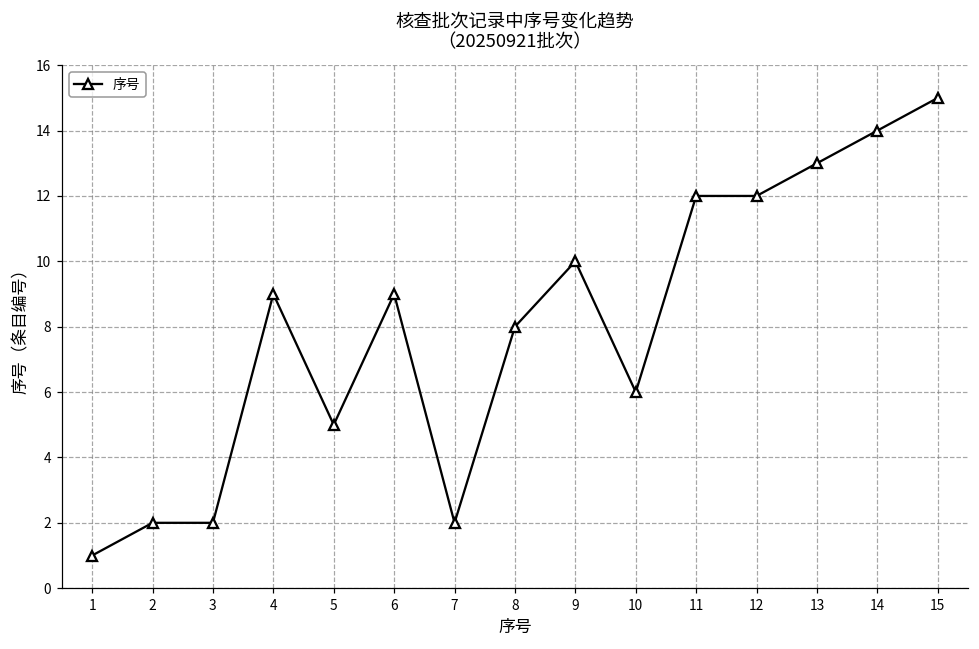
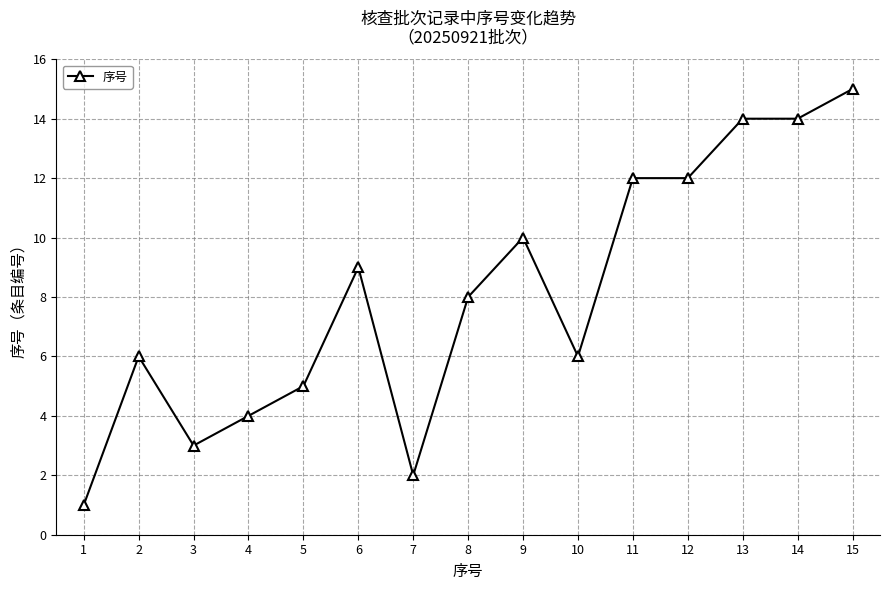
  {
    "1": 1,
-   "2": 2,
-   "3": 2,
-   "4": 9,
+   "2": 6,
+   "3": 3,
+   "4": 4,
    "5": 5,
    "6": 9,
    "7": 2,
    "8": 8,
    "9": 10,
    "10": 6,
    "11": 12,
    "12": 12,
-   "13": 13,
+   "13": 14,
    "14": 14,
    "15": 15
  }
